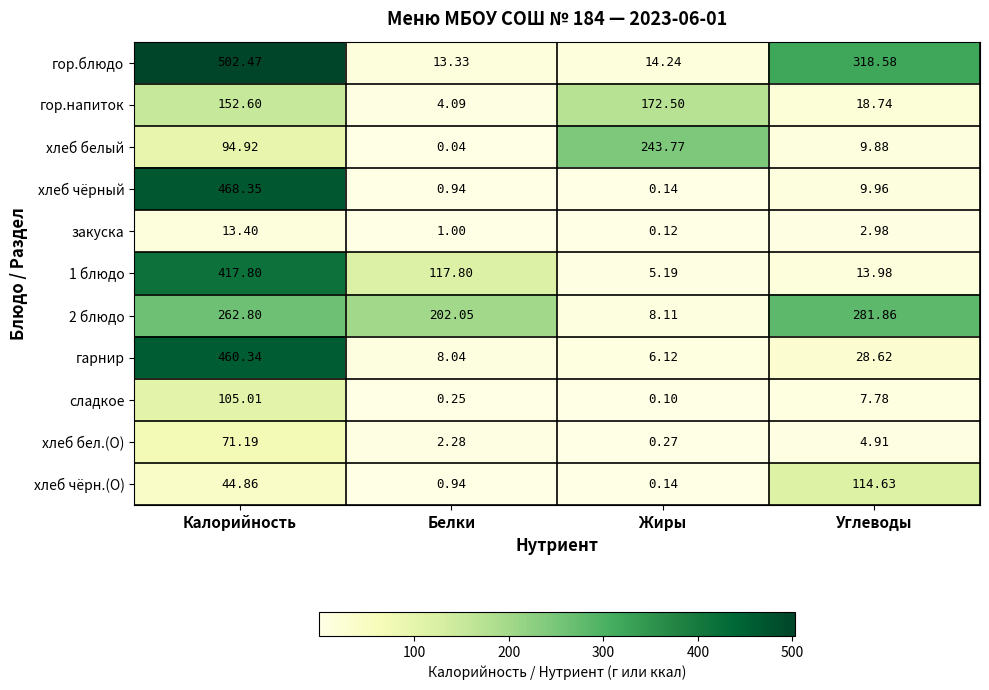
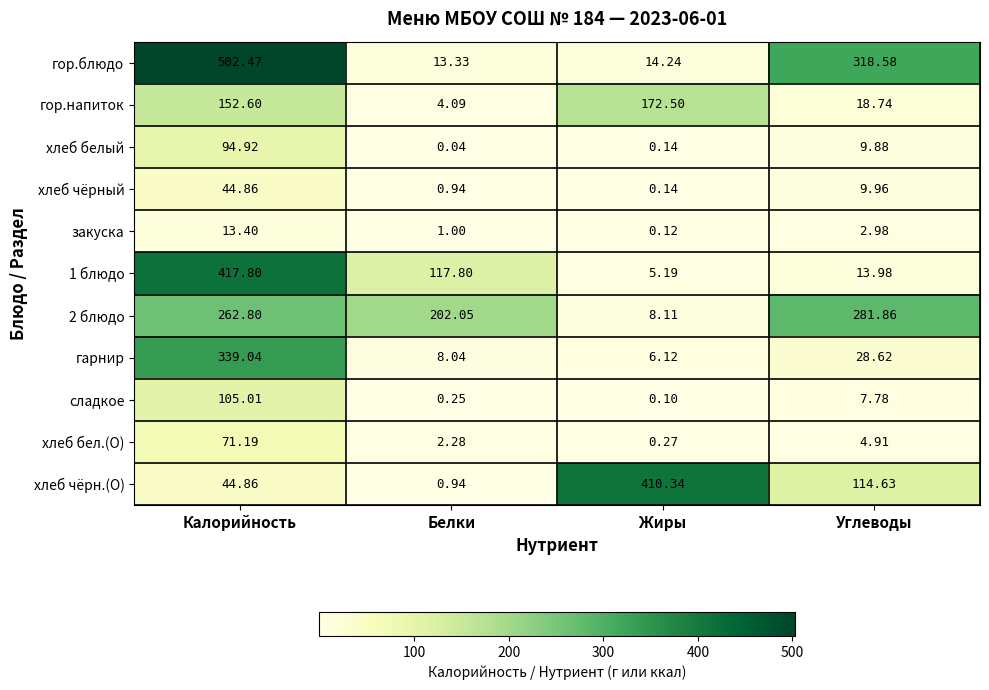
  {
    "гор.блюдо": {
      "Калорийность": 502.47,
      "Белки": 13.33,
      "Жиры": 14.24,
      "Углеводы": 318.58
    },
    "гор.напиток": {
      "Калорийность": 152.60,
      "Белки": 4.09,
      "Жиры": 172.50,
      "Углеводы": 18.74
    },
    "хлеб белый": {
      "Калорийность": 94.92,
      "Белки": 0.04,
-     "Жиры": 243.77,
+     "Жиры": 0.14,
      "Углеводы": 9.88
    },
    "хлеб чёрный": {
-     "Калорийность": 468.35,
+     "Калорийность": 44.86,
      "Белки": 0.94,
      "Жиры": 0.14,
      "Углеводы": 9.96
    },
    "закуска": {
      "Калорийность": 13.40,
      "Белки": 1.00,
      "Жиры": 0.12,
      "Углеводы": 2.98
    },
    "1 блюдо": {
      "Калорийность": 417.80,
      "Белки": 117.80,
      "Жиры": 5.19,
      "Углеводы": 13.98
    },
    "2 блюдо": {
      "Калорийность": 262.80,
      "Белки": 202.05,
      "Жиры": 8.11,
      "Углеводы": 281.86
    },
    "гарнир": {
-     "Калорийность": 460.34,
+     "Калорийность": 339.04,
      "Белки": 8.04,
      "Жиры": 6.12,
      "Углеводы": 28.62
    },
    "сладкое": {
      "Калорийность": 105.01,
      "Белки": 0.25,
      "Жиры": 0.10,
      "Углеводы": 7.78
    },
    "хлеб бел.(О)": {
      "Калорийность": 71.19,
      "Белки": 2.28,
      "Жиры": 0.27,
      "Углеводы": 4.91
    },
    "хлеб чёрн.(О)": {
      "Калорийность": 44.86,
      "Белки": 0.94,
-     "Жиры": 0.14,
+     "Жиры": 410.34,
      "Углеводы": 114.63
    }
  }
